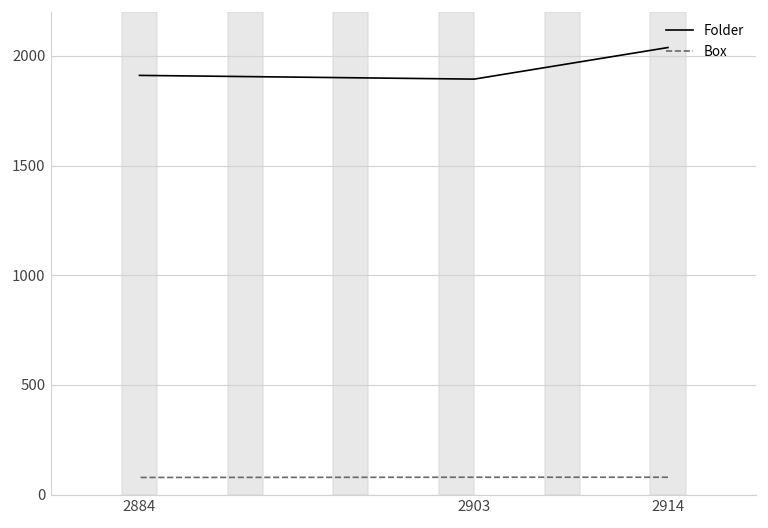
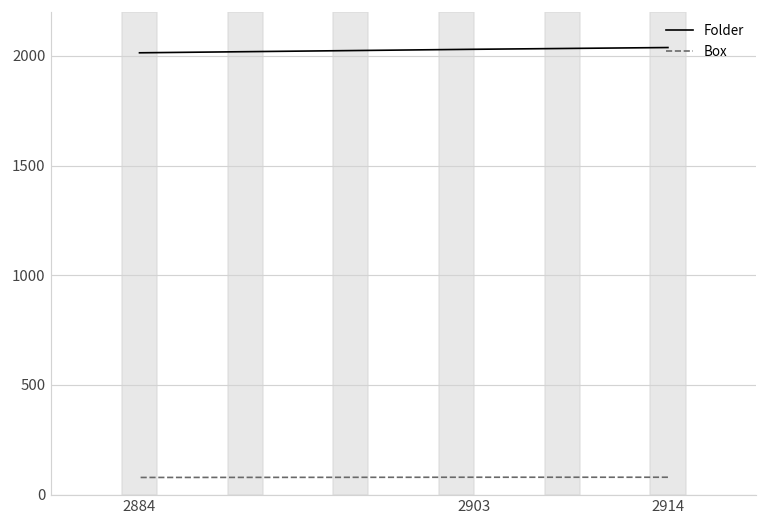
  {
    "Folder": {
-     "2884": 1910,
-     "2903": 1890,
+     "2884": 2010,
+     "2903": 2030,
      "2914": 2040
    },
    "Box": {
      "2884": 80,
      "2903": 80,
      "2914": 80
    }
  }
